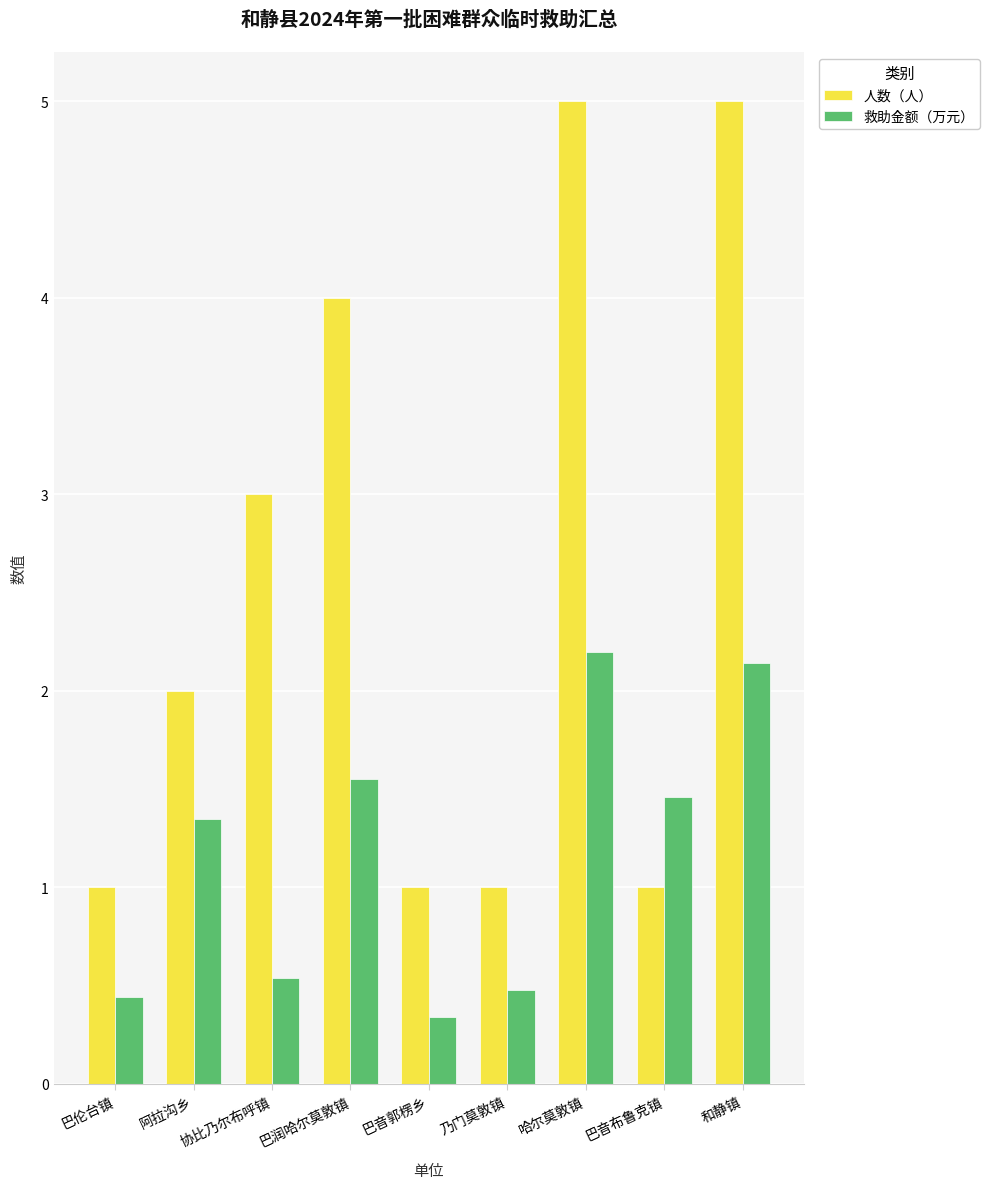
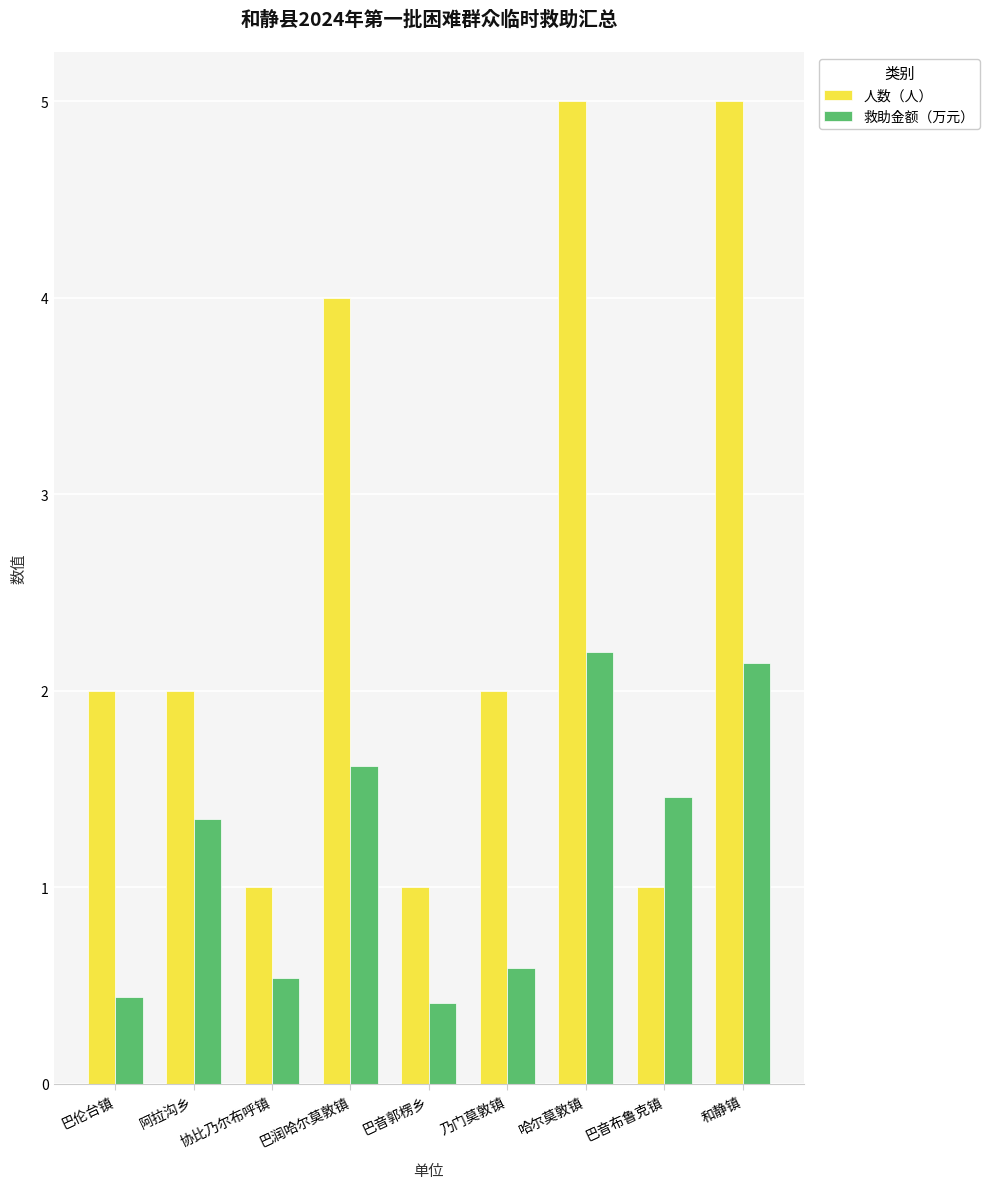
  {
    "人数（人）": {
-     "巴伦台镇": 1,
+     "巴伦台镇": 2,
      "阿拉沟乡": 2,
-     "协比乃尔布呼镇": 3,
+     "协比乃尔布呼镇": 1,
      "巴润哈尔莫敦镇": 4,
      "巴音郭楞乡": 1,
-     "乃门莫敦镇": 1,
+     "乃门莫敦镇": 2,
      "哈尔莫敦镇": 5,
      "巴音布鲁克镇": 1,
      "和静镇": 5
    },
    "救助金额（万元）": {
      "巴伦台镇": 0.44,
      "阿拉沟乡": 1.35,
      "协比乃尔布呼镇": 0.54,
-     "巴润哈尔莫敦镇": 1.55,
-     "巴音郭楞乡": 0.34,
-     "乃门莫敦镇": 0.48,
+     "巴润哈尔莫敦镇": 1.62,
+     "巴音郭楞乡": 0.41,
+     "乃门莫敦镇": 0.59,
      "哈尔莫敦镇": 2.20,
      "巴音布鲁克镇": 1.46,
      "和静镇": 2.14
    }
  }
